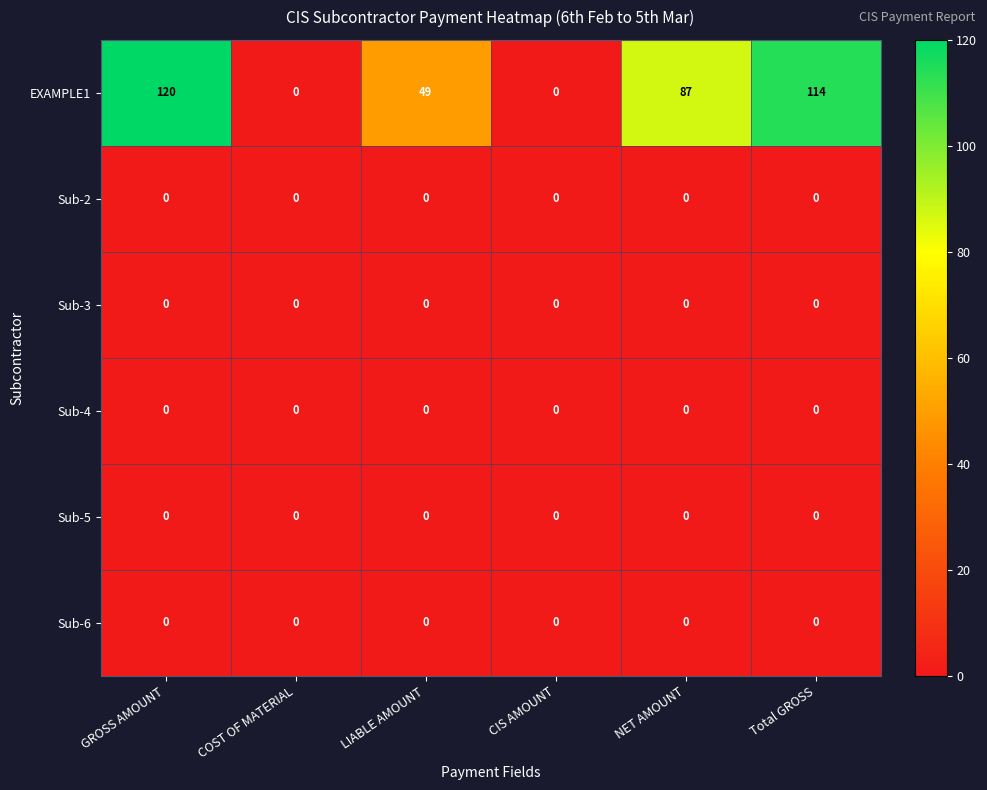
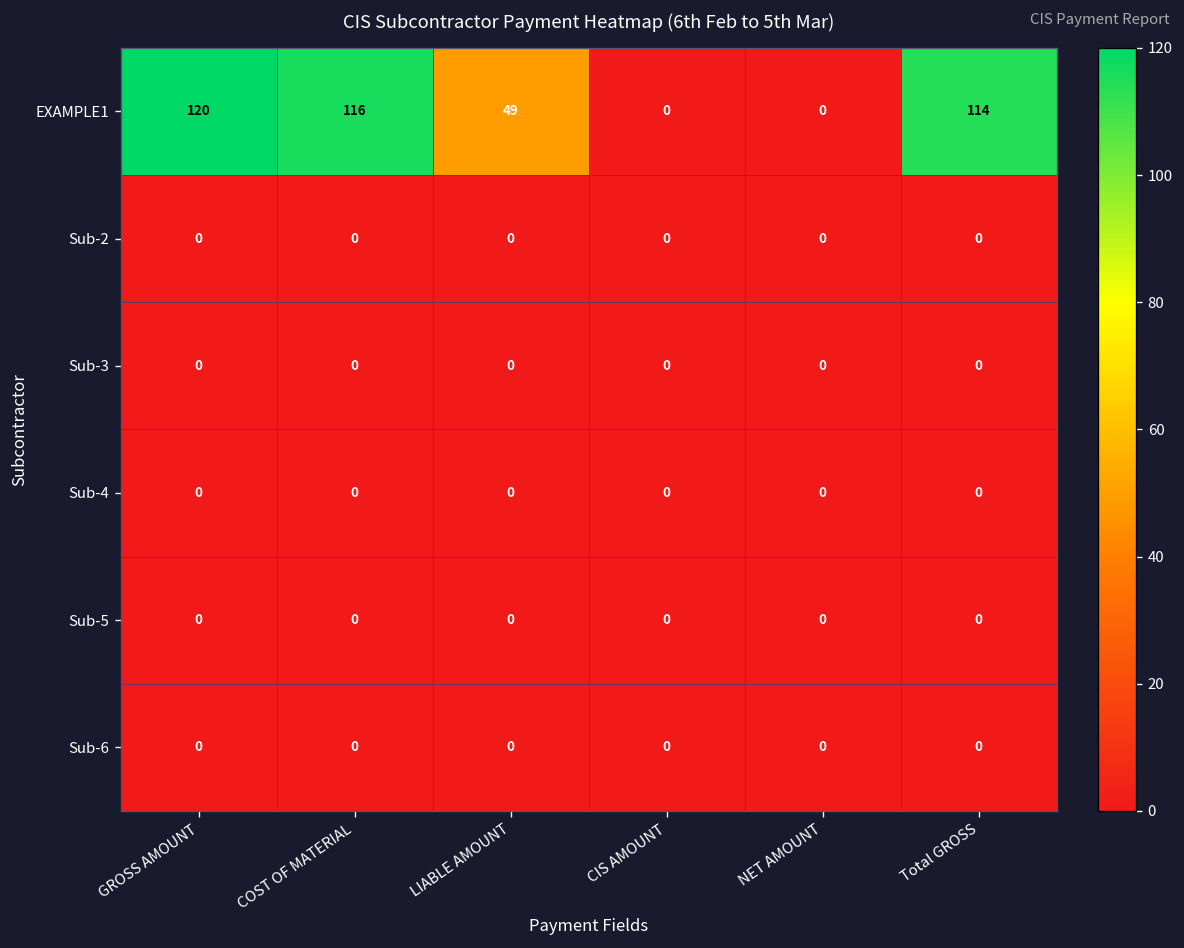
  {
    "EXAMPLE1": {
      "GROSS AMOUNT": 120,
-     "COST OF MATERIAL": 0,
+     "COST OF MATERIAL": 116,
      "LIABLE AMOUNT": 49,
      "CIS AMOUNT": 0,
-     "NET AMOUNT": 87,
+     "NET AMOUNT": 0,
      "Total GROSS": 114
    },
    "Sub-2": {
      "GROSS AMOUNT": 0,
      "COST OF MATERIAL": 0,
      "LIABLE AMOUNT": 0,
      "CIS AMOUNT": 0,
      "NET AMOUNT": 0,
      "Total GROSS": 0
    },
    "Sub-3": {
      "GROSS AMOUNT": 0,
      "COST OF MATERIAL": 0,
      "LIABLE AMOUNT": 0,
      "CIS AMOUNT": 0,
      "NET AMOUNT": 0,
      "Total GROSS": 0
    },
    "Sub-4": {
      "GROSS AMOUNT": 0,
      "COST OF MATERIAL": 0,
      "LIABLE AMOUNT": 0,
      "CIS AMOUNT": 0,
      "NET AMOUNT": 0,
      "Total GROSS": 0
    },
    "Sub-5": {
      "GROSS AMOUNT": 0,
      "COST OF MATERIAL": 0,
      "LIABLE AMOUNT": 0,
      "CIS AMOUNT": 0,
      "NET AMOUNT": 0,
      "Total GROSS": 0
    },
    "Sub-6": {
      "GROSS AMOUNT": 0,
      "COST OF MATERIAL": 0,
      "LIABLE AMOUNT": 0,
      "CIS AMOUNT": 0,
      "NET AMOUNT": 0,
      "Total GROSS": 0
    }
  }
